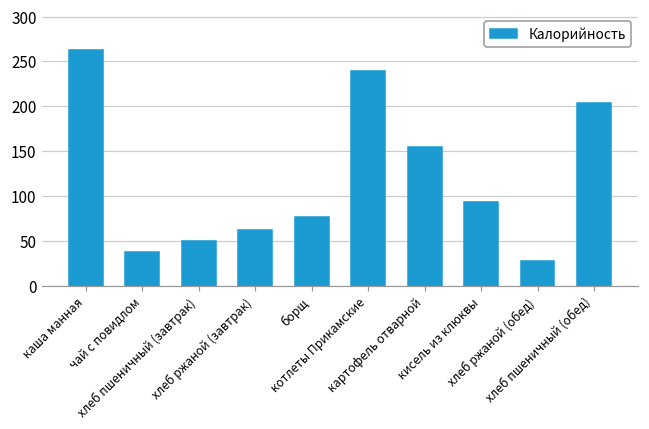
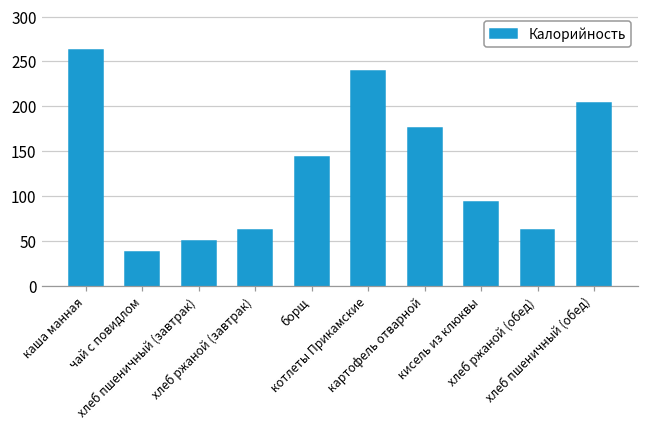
  {
    "каша манная": 260,
    "чай с повидлом": 40,
    "хлеб пшеничный (завтрак)": 50,
    "хлеб ржаной (завтрак)": 60,
-   "борщ": 80,
+   "борщ": 140,
    "котлеты Прикамские": 240,
-   "картофель отварной": 160,
+   "картофель отварной": 180,
    "кисель из клюквы": 90,
-   "хлеб ржаной (обед)": 30,
+   "хлеб ржаной (обед)": 60,
    "хлеб пшеничный (обед)": 200
  }
